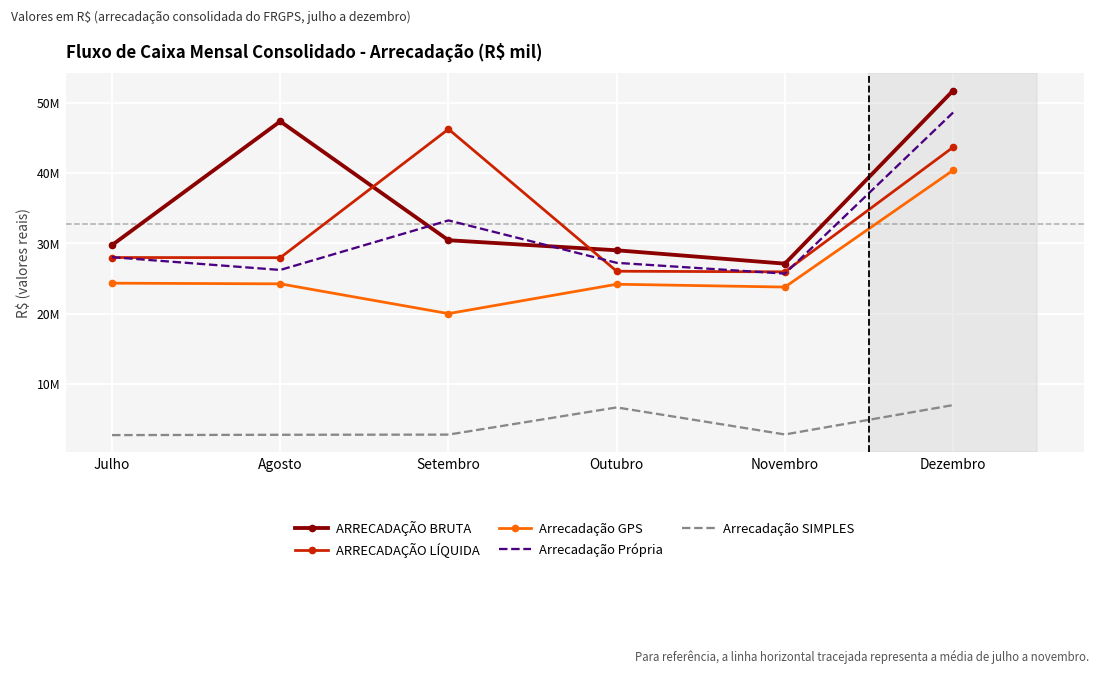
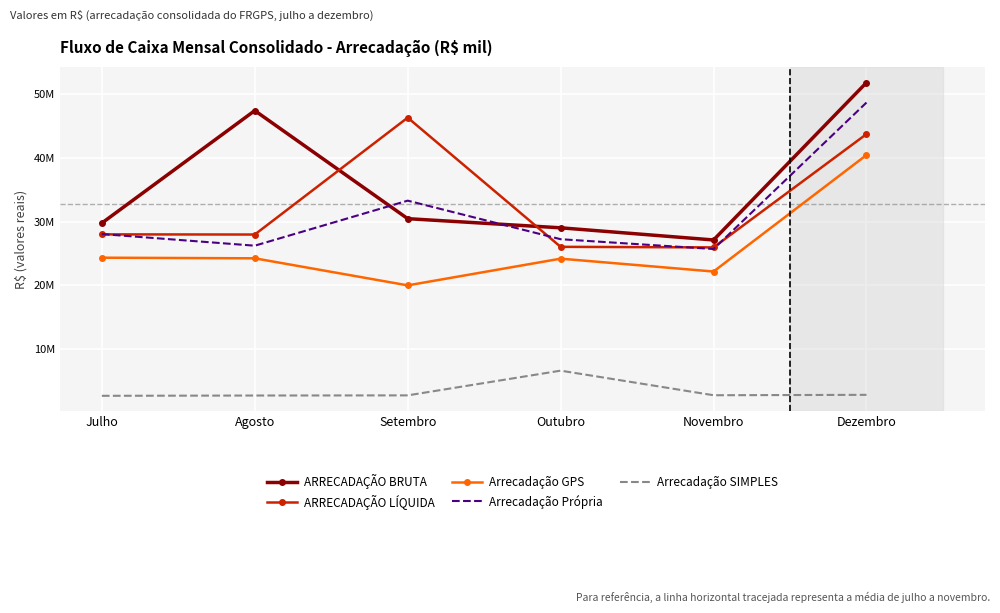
  {
    "ARRECADAÇÃO BRUTA": {
      "Julho": 30000000,
      "Agosto": 47000000,
      "Setembro": 30000000,
      "Outubro": 29000000,
      "Novembro": 27000000,
      "Dezembro": 52000000
    },
    "ARRECADAÇÃO LÍQUIDA": {
      "Agosto": 28000000,
      "Setembro": 46000000,
      "Outubro": 26000000,
      "Dezembro": 44000000
    },
    "Arrecadação GPS": {
      "Julho": 24000000,
      "Agosto": 24000000,
      "Setembro": 20000000,
      "Outubro": 24000000,
-     "Novembro": 24000000,
+     "Novembro": 22000000,
      "Dezembro": 40000000
    },
    "Arrecadação Própria": {
      "Agosto": 26000000,
      "Setembro": 33000000,
      "Outubro": 27000000,
      "Dezembro": 49000000
    },
    "Arrecadação SIMPLES": {
      "Julho": 3000000,
      "Agosto": 3000000,
      "Setembro": 3000000,
      "Outubro": 7000000,
      "Novembro": 3000000,
-     "Dezembro": 7000000
+     "Dezembro": 3000000
    }
  }
